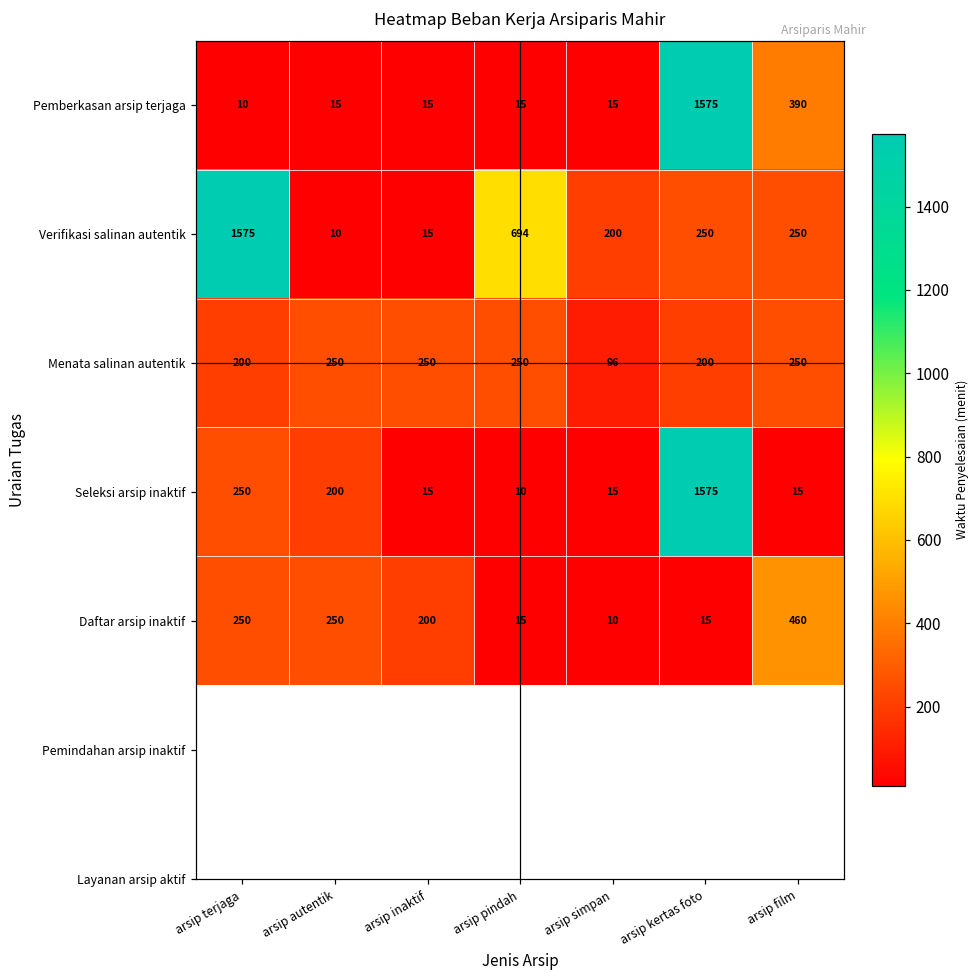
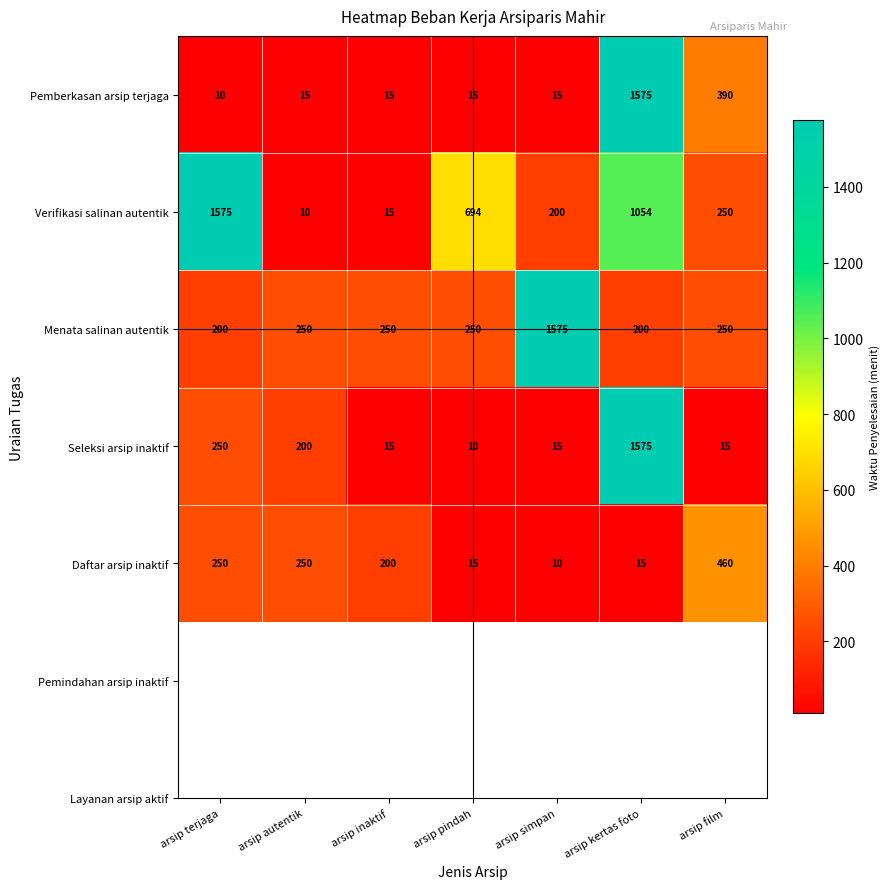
  {
    "Pemberkasan arsip terjaga": {
      "arsip terjaga": 10,
      "arsip autentik": 15,
      "arsip inaktif": 15,
      "arsip pindah": 15,
      "arsip simpan": 15,
      "arsip kertas foto": 1575,
      "arsip film": 390
    },
    "Verifikasi salinan autentik": {
      "arsip terjaga": 1575,
      "arsip autentik": 10,
      "arsip inaktif": 15,
      "arsip pindah": 694,
      "arsip simpan": 200,
-     "arsip kertas foto": 250,
+     "arsip kertas foto": 1054,
      "arsip film": 250
    },
    "Menata salinan autentik": {
      "arsip terjaga": 200,
      "arsip autentik": 250,
      "arsip inaktif": 250,
      "arsip pindah": 250,
-     "arsip simpan": 96,
+     "arsip simpan": 1575,
      "arsip kertas foto": 200,
      "arsip film": 250
    },
    "Seleksi arsip inaktif": {
      "arsip terjaga": 250,
      "arsip autentik": 200,
      "arsip inaktif": 15,
      "arsip pindah": 10,
      "arsip simpan": 15,
      "arsip kertas foto": 1575,
      "arsip film": 15
    },
    "Daftar arsip inaktif": {
      "arsip terjaga": 250,
      "arsip autentik": 250,
      "arsip inaktif": 200,
      "arsip pindah": 15,
      "arsip simpan": 10,
      "arsip kertas foto": 15,
      "arsip film": 460
    }
  }
